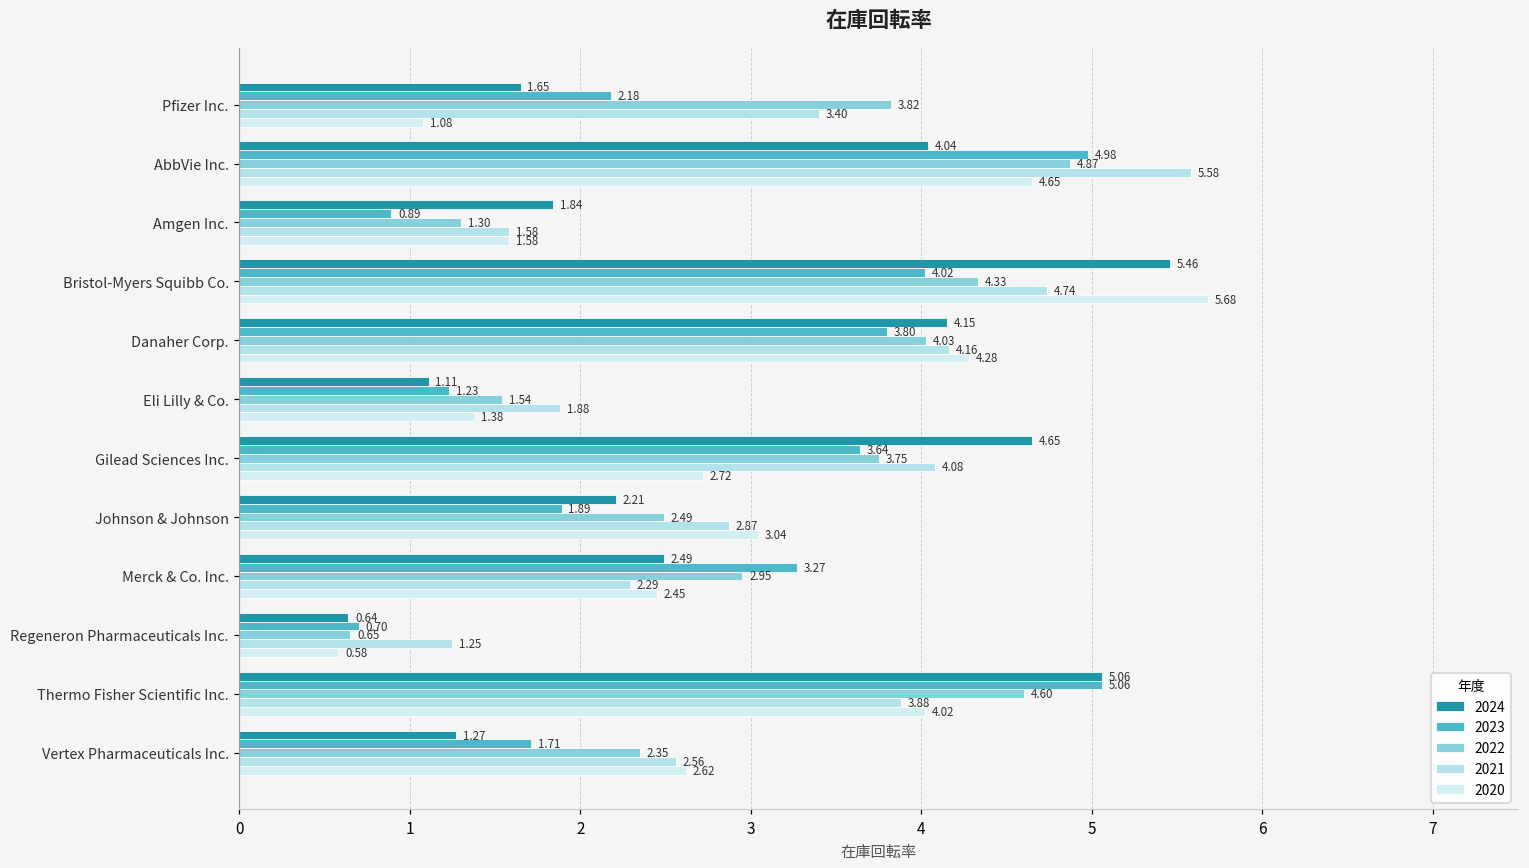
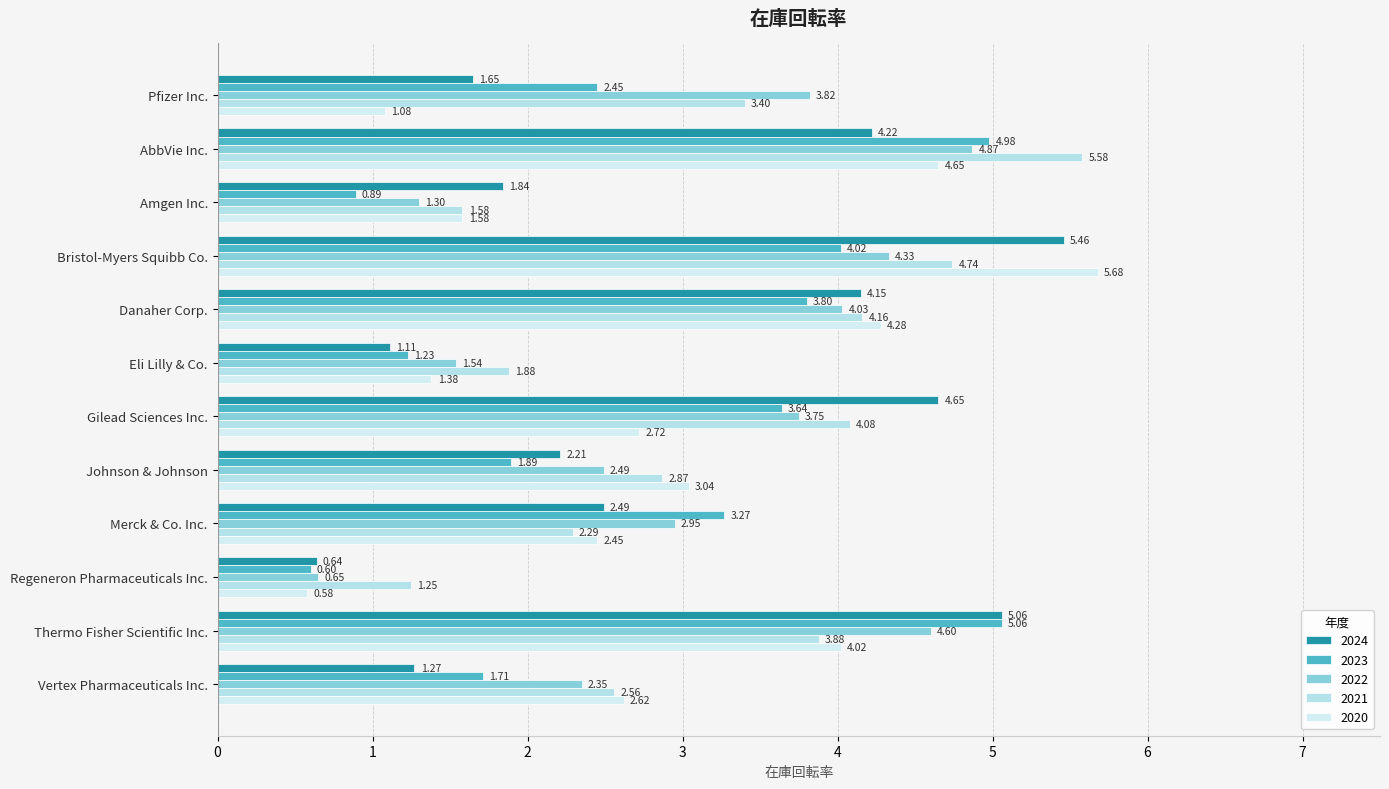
  {
    "2024": {
      "Pfizer Inc.": 1.65,
-     "AbbVie Inc.": 4.04,
+     "AbbVie Inc.": 4.22,
      "Amgen Inc.": 1.84,
      "Bristol-Myers Squibb Co.": 5.46,
      "Danaher Corp.": 4.15,
      "Eli Lilly & Co.": 1.11,
      "Gilead Sciences Inc.": 4.65,
      "Johnson & Johnson": 2.21,
      "Merck & Co. Inc.": 2.49,
      "Regeneron Pharmaceuticals Inc.": 0.64,
      "Vertex Pharmaceuticals Inc.": 1.27
    },
    "2023": {
-     "Pfizer Inc.": 2.18,
+     "Pfizer Inc.": 2.45,
      "AbbVie Inc.": 4.98,
      "Amgen Inc.": 0.89,
      "Bristol-Myers Squibb Co.": 4.02,
      "Danaher Corp.": 3.80,
      "Eli Lilly & Co.": 1.23,
      "Gilead Sciences Inc.": 3.64,
      "Johnson & Johnson": 1.89,
      "Merck & Co. Inc.": 3.27,
-     "Regeneron Pharmaceuticals Inc.": 0.70,
+     "Regeneron Pharmaceuticals Inc.": 0.60,
      "Vertex Pharmaceuticals Inc.": 1.71
    }
  }
